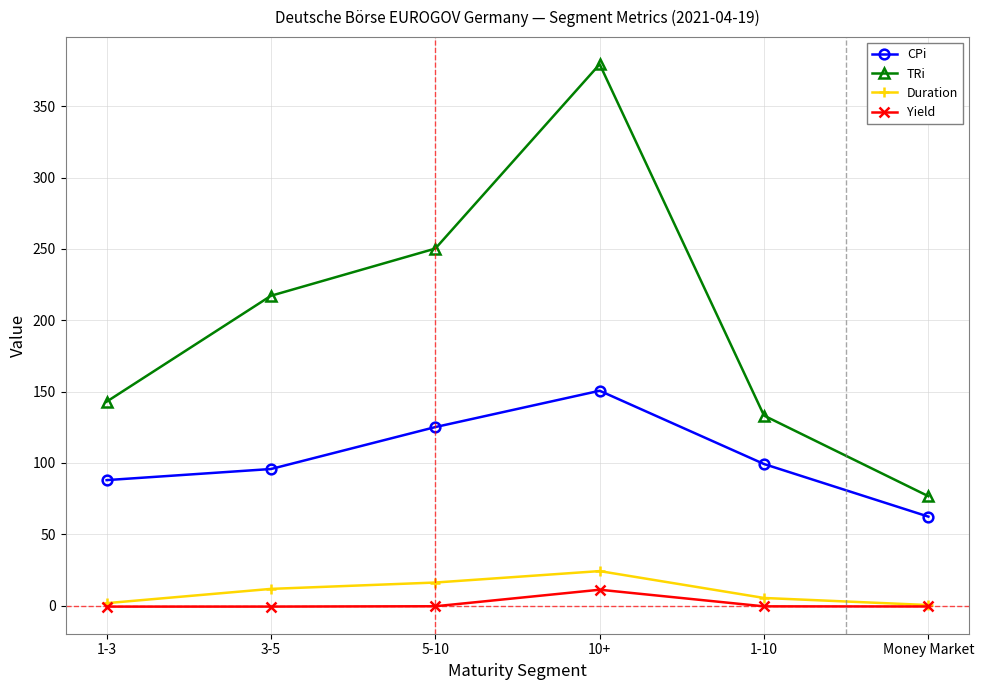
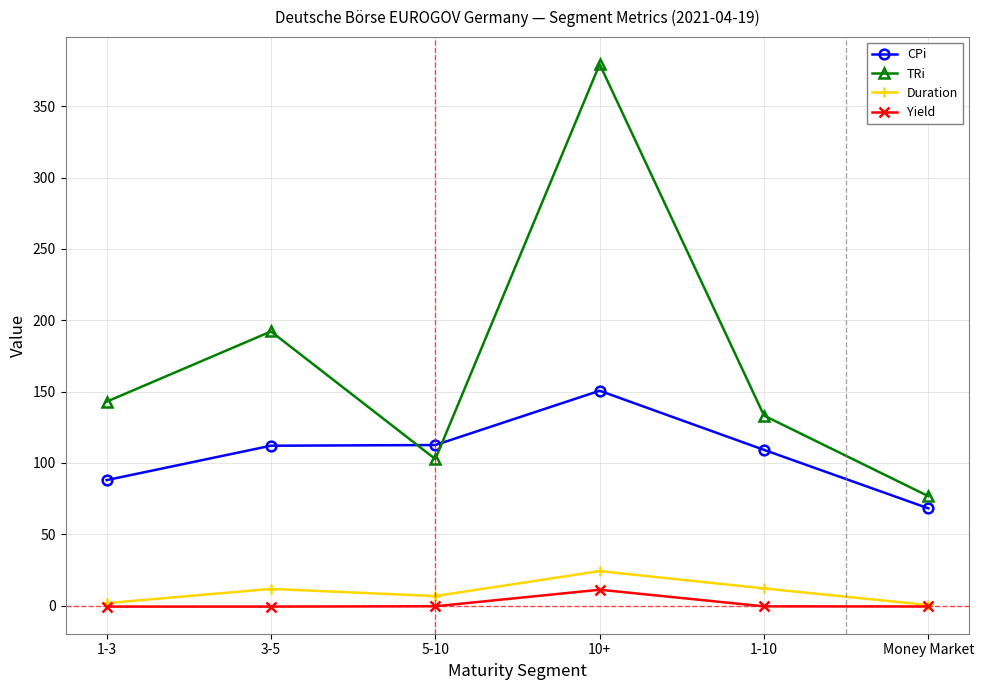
  {
    "CPi": {
      "1-3": 88,
-     "3-5": 96,
-     "5-10": 125,
+     "3-5": 112,
+     "5-10": 113,
      "10+": 151,
-     "1-10": 99,
-     "Money Market": 62
+     "1-10": 109,
+     "Money Market": 68
    },
    "TRi": {
      "1-3": 143,
-     "3-5": 217,
-     "5-10": 250,
+     "3-5": 192,
+     "5-10": 103,
      "10+": 379,
      "1-10": 133,
      "Money Market": 77
    },
    "Duration": {
      "1-3": 2,
      "3-5": 12,
-     "5-10": 16,
+     "5-10": 7,
      "10+": 24,
-     "1-10": 5
+     "1-10": 12
    },
    "Yield": {
      "1-3": -1,
      "3-5": -1,
      "5-10": 0,
      "10+": 11,
      "1-10": -1
    }
  }
